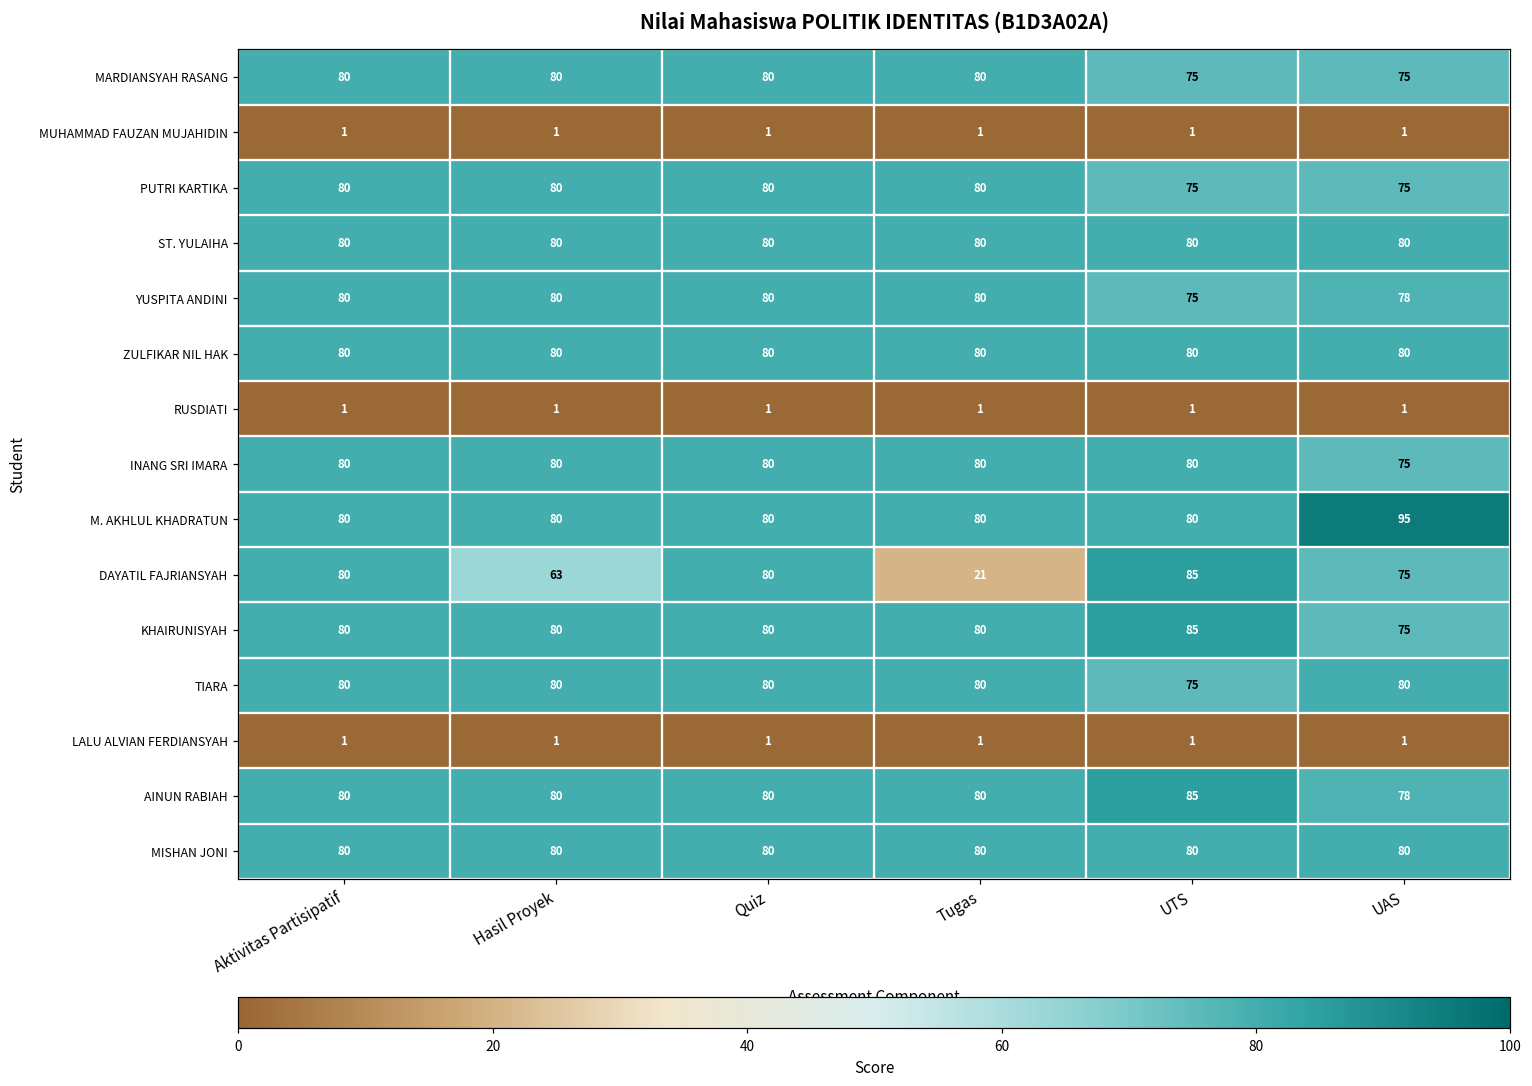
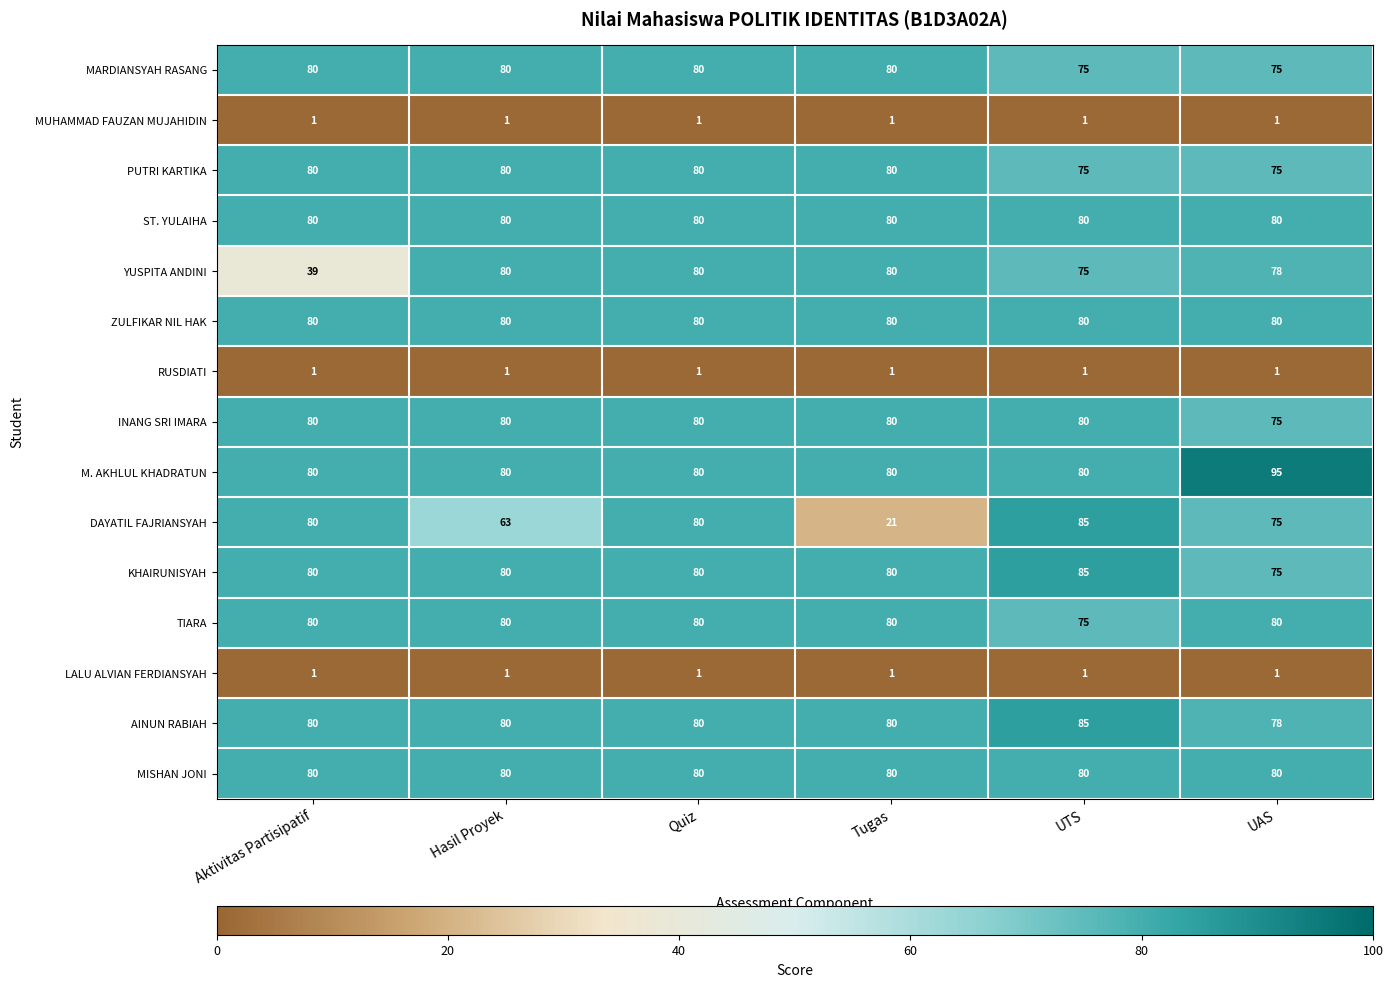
  {
    "MARDIANSYAH RASANG": {
      "Aktivitas Partisipatif": 80,
      "Hasil Proyek": 80,
      "Quiz": 80,
      "Tugas": 80,
      "UTS": 75,
      "UAS": 75
    },
    "MUHAMMAD FAUZAN MUJAHIDIN": {
      "Aktivitas Partisipatif": 1,
      "Hasil Proyek": 1,
      "Quiz": 1,
      "Tugas": 1,
      "UTS": 1,
      "UAS": 1
    },
    "PUTRI KARTIKA": {
      "Aktivitas Partisipatif": 80,
      "Hasil Proyek": 80,
      "Quiz": 80,
      "Tugas": 80,
      "UTS": 75,
      "UAS": 75
    },
    "ST. YULAIHA": {
      "Aktivitas Partisipatif": 80,
      "Hasil Proyek": 80,
      "Quiz": 80,
      "Tugas": 80,
      "UTS": 80,
      "UAS": 80
    },
    "YUSPITA ANDINI": {
-     "Aktivitas Partisipatif": 80,
+     "Aktivitas Partisipatif": 39,
      "Hasil Proyek": 80,
      "Quiz": 80,
      "Tugas": 80,
      "UTS": 75,
      "UAS": 78
    },
    "ZULFIKAR NIL HAK": {
      "Aktivitas Partisipatif": 80,
      "Hasil Proyek": 80,
      "Quiz": 80,
      "Tugas": 80,
      "UTS": 80,
      "UAS": 80
    },
    "RUSDIATI": {
      "Aktivitas Partisipatif": 1,
      "Hasil Proyek": 1,
      "Quiz": 1,
      "Tugas": 1,
      "UTS": 1,
      "UAS": 1
    },
    "INANG SRI IMARA": {
      "Aktivitas Partisipatif": 80,
      "Hasil Proyek": 80,
      "Quiz": 80,
      "Tugas": 80,
      "UTS": 80,
      "UAS": 75
    },
    "M. AKHLUL KHADRATUN": {
      "Aktivitas Partisipatif": 80,
      "Hasil Proyek": 80,
      "Quiz": 80,
      "Tugas": 80,
      "UTS": 80,
      "UAS": 95
    },
    "DAYATIL FAJRIANSYAH": {
      "Aktivitas Partisipatif": 80,
      "Hasil Proyek": 63,
      "Quiz": 80,
      "Tugas": 21,
      "UTS": 85,
      "UAS": 75
    },
    "KHAIRUNISYAH": {
      "Aktivitas Partisipatif": 80,
      "Hasil Proyek": 80,
      "Quiz": 80,
      "Tugas": 80,
      "UTS": 85,
      "UAS": 75
    },
    "TIARA": {
      "Aktivitas Partisipatif": 80,
      "Hasil Proyek": 80,
      "Quiz": 80,
      "Tugas": 80,
      "UTS": 75,
      "UAS": 80
    },
    "LALU ALVIAN FERDIANSYAH": {
      "Aktivitas Partisipatif": 1,
      "Hasil Proyek": 1,
      "Quiz": 1,
      "Tugas": 1,
      "UTS": 1,
      "UAS": 1
    },
    "AINUN RABIAH": {
      "Aktivitas Partisipatif": 80,
      "Hasil Proyek": 80,
      "Quiz": 80,
      "Tugas": 80,
      "UTS": 85,
      "UAS": 78
    },
    "MISHAN JONI": {
      "Aktivitas Partisipatif": 80,
      "Hasil Proyek": 80,
      "Quiz": 80,
      "Tugas": 80,
      "UTS": 80,
      "UAS": 80
    }
  }
